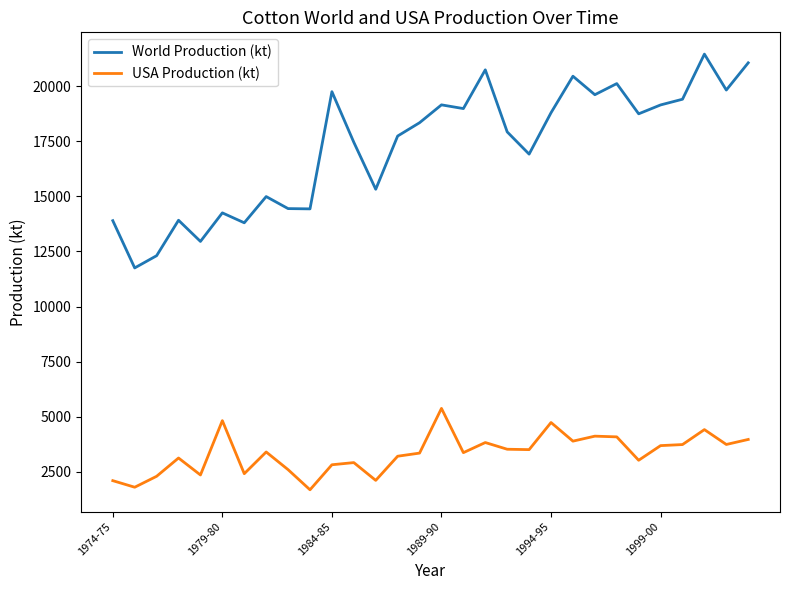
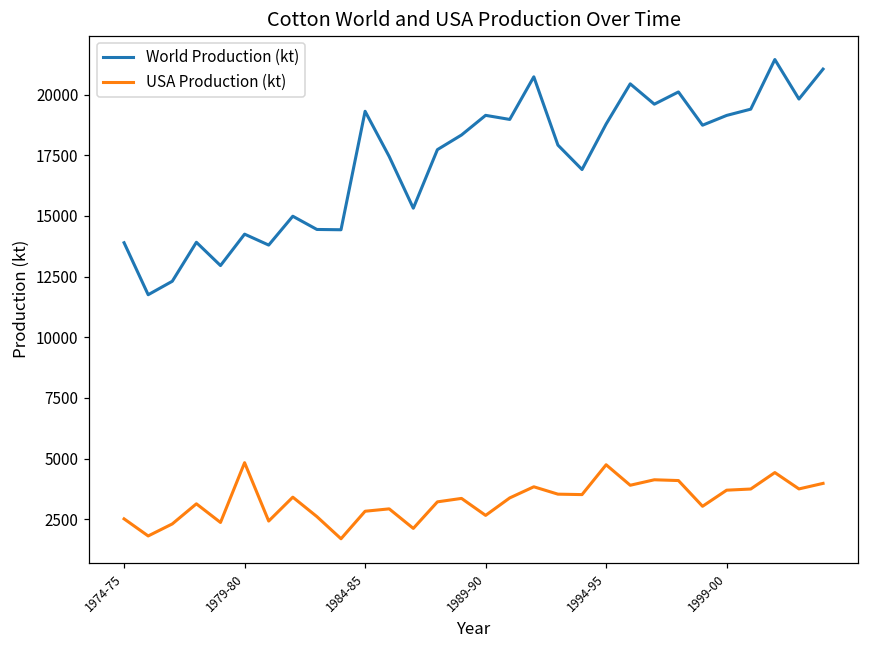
  {
    "World Production (kt)": {
      "1974-75": 13900,
      "1979-80": 14300,
-     "1984-85": 19700,
+     "1984-85": 19300,
      "1989-90": 19100,
      "1994-95": 18800,
      "1999-00": 19100
    },
    "USA Production (kt)": {
-     "1974-75": 2100,
+     "1974-75": 2500,
      "1979-80": 4800,
      "1984-85": 2800,
-     "1989-90": 5400,
+     "1989-90": 2700,
      "1994-95": 4700,
      "1999-00": 3700
    }
  }
